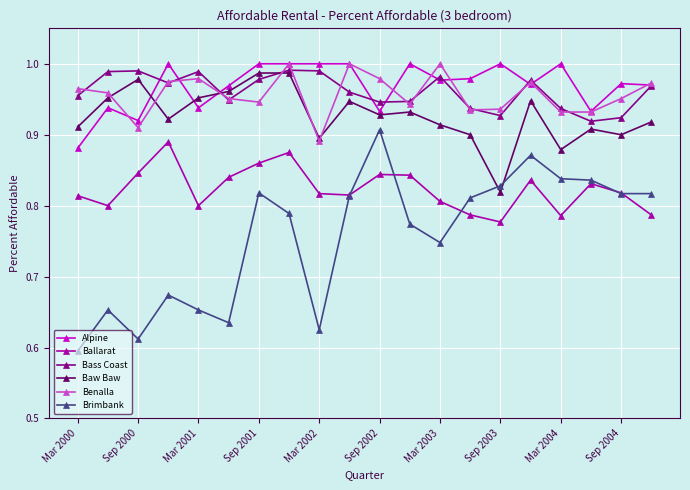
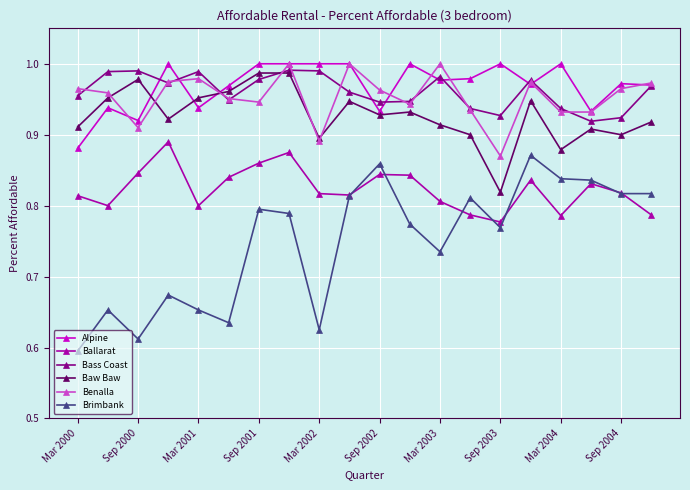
  {
    "Benalla": {
      "Mar 2000": 0.97,
      "Sep 2000": 0.91,
      "Mar 2001": 0.98,
      "Sep 2001": 0.95,
      "Mar 2002": 0.89,
-     "Sep 2002": 0.98,
+     "Sep 2002": 0.96,
      "Mar 2003": 1.00,
-     "Sep 2003": 0.94,
+     "Sep 2003": 0.87,
      "Mar 2004": 0.93,
-     "Sep 2004": 0.95
+     "Sep 2004": 0.97
    },
    "Brimbank": {
      "Sep 2000": 0.61,
      "Mar 2001": 0.65,
-     "Sep 2001": 0.82,
+     "Sep 2001": 0.80,
      "Mar 2002": 0.63,
-     "Sep 2002": 0.91,
-     "Mar 2003": 0.75,
-     "Sep 2003": 0.83,
+     "Sep 2002": 0.86,
+     "Mar 2003": 0.74,
+     "Sep 2003": 0.77,
      "Mar 2004": 0.84
    }
  }
